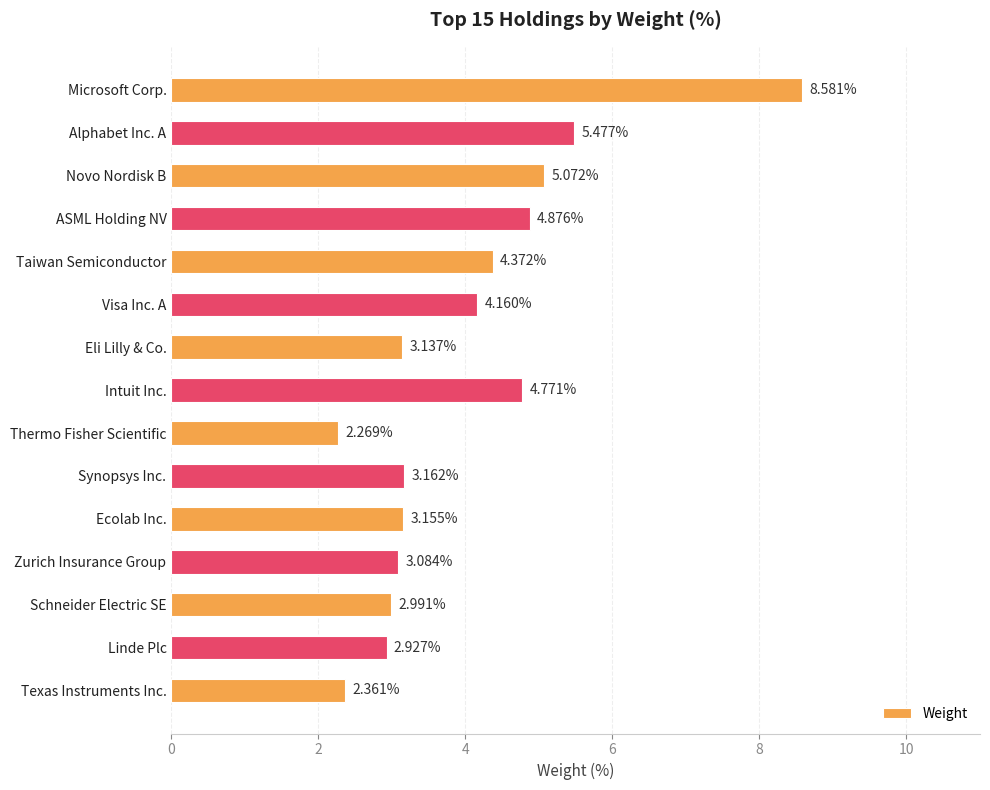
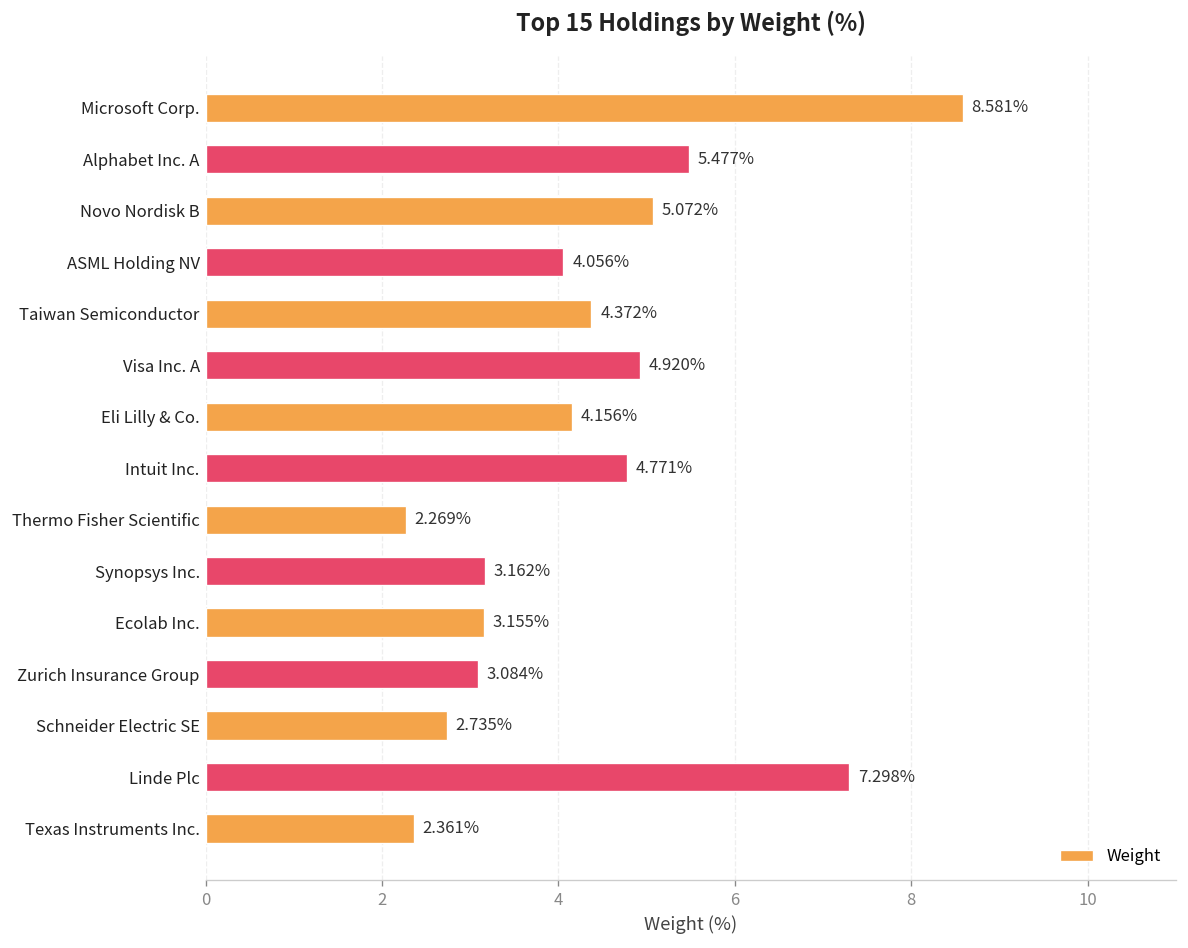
  {
    "Microsoft Corp.": "8.581%",
    "Alphabet Inc. A": "5.477%",
    "Novo Nordisk B": "5.072%",
-   "ASML Holding NV": "4.876%",
+   "ASML Holding NV": "4.056%",
    "Taiwan Semiconductor": "4.372%",
-   "Visa Inc. A": "4.160%",
-   "Eli Lilly & Co.": "3.137%",
+   "Visa Inc. A": "4.920%",
+   "Eli Lilly & Co.": "4.156%",
    "Intuit Inc.": "4.771%",
    "Thermo Fisher Scientific": "2.269%",
    "Synopsys Inc.": "3.162%",
    "Ecolab Inc.": "3.155%",
    "Zurich Insurance Group": "3.084%",
-   "Schneider Electric SE": "2.991%",
-   "Linde Plc": "2.927%",
+   "Schneider Electric SE": "2.735%",
+   "Linde Plc": "7.298%",
    "Texas Instruments Inc.": "2.361%"
  }
